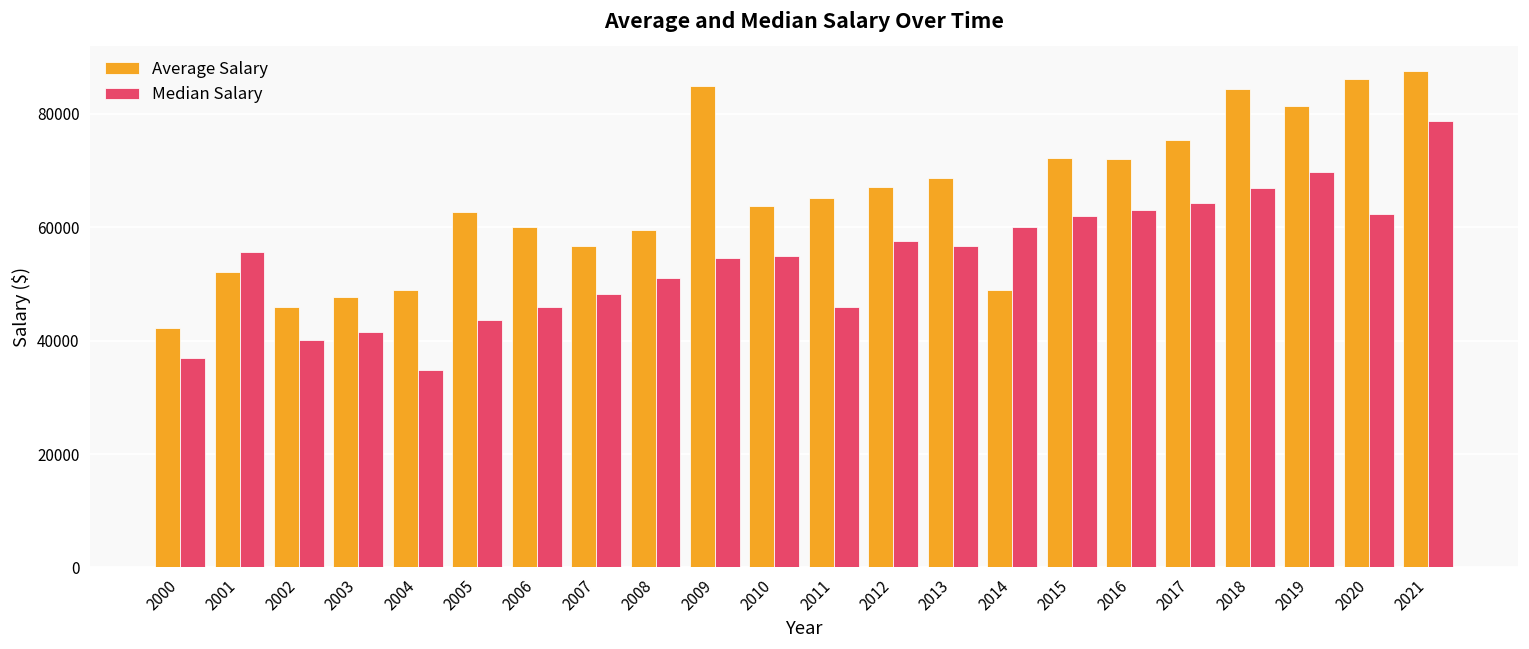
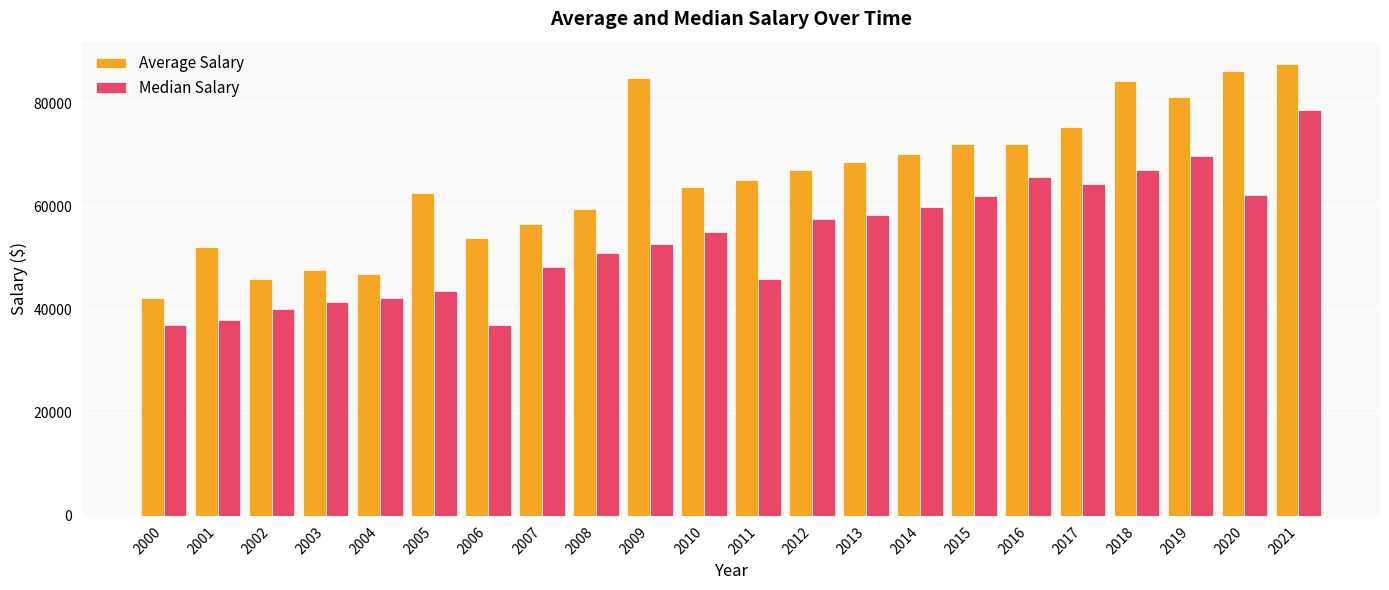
  {
    "Average Salary": {
      "2000": 42000,
      "2001": 52000,
      "2002": 46000,
      "2003": 48000,
-     "2004": 49000,
+     "2004": 47000,
      "2005": 63000,
-     "2006": 60000,
+     "2006": 54000,
      "2007": 57000,
      "2008": 60000,
      "2009": 85000,
      "2010": 64000,
      "2011": 65000,
      "2012": 67000,
      "2013": 69000,
-     "2014": 49000,
+     "2014": 70000,
      "2015": 72000,
      "2016": 72000,
      "2017": 75000,
      "2018": 84000,
      "2019": 81000,
      "2020": 86000,
      "2021": 88000
    },
    "Median Salary": {
      "2000": 37000,
-     "2001": 56000,
+     "2001": 38000,
      "2002": 40000,
      "2003": 42000,
-     "2004": 35000,
+     "2004": 42000,
      "2005": 44000,
-     "2006": 46000,
+     "2006": 37000,
      "2007": 48000,
      "2008": 51000,
-     "2009": 55000,
+     "2009": 53000,
      "2010": 55000,
      "2011": 46000,
      "2012": 58000,
-     "2013": 57000,
+     "2013": 58000,
      "2014": 60000,
      "2015": 62000,
-     "2016": 63000,
+     "2016": 66000,
      "2017": 64000,
      "2018": 67000,
      "2019": 70000,
      "2020": 62000,
      "2021": 79000
    }
  }
